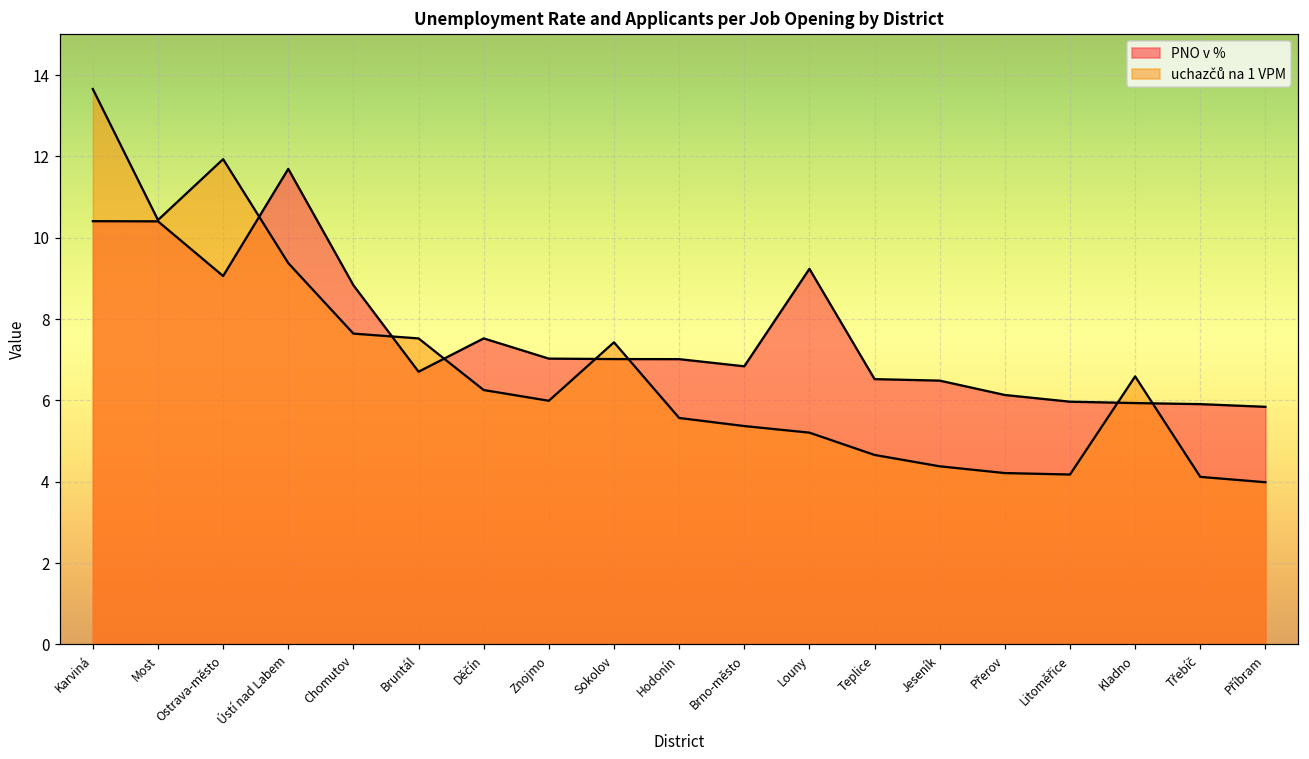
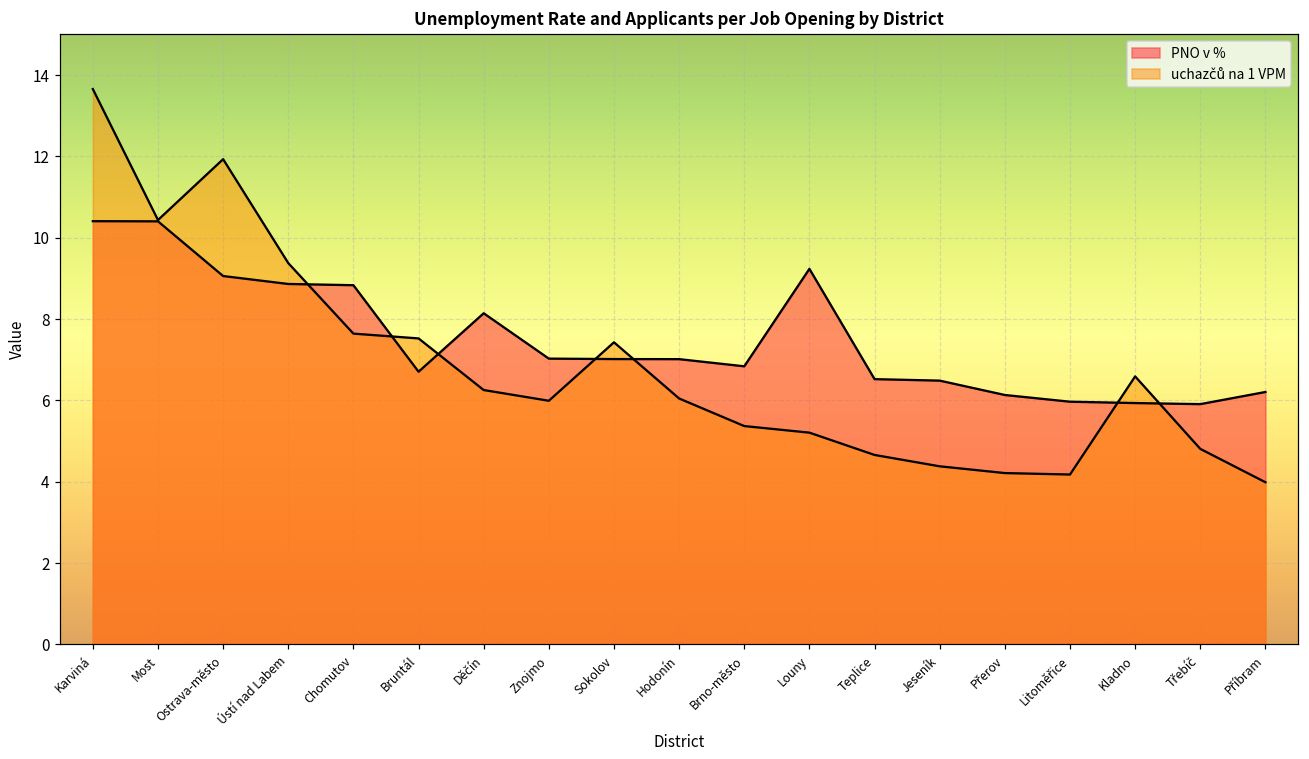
  {
    "PNO v %": {
      "Karviná": 10.4,
      "Ostrava-město": 9.1,
-     "Ústí nad Labem": 11.7,
+     "Ústí nad Labem": 8.9,
      "Chomutov": 8.8,
      "Bruntál": 6.7,
-     "Děčín": 7.5,
+     "Děčín": 8.1,
      "Znojmo": 7.0,
      "Sokolov": 7.0,
      "Hodonín": 7.0,
      "Brno-město": 6.8,
      "Louny": 9.2,
      "Teplice": 6.5,
      "Jeseník": 6.5,
      "Přerov": 6.1,
      "Litoměřice": 6.0,
      "Kladno": 5.9,
      "Třebíč": 5.9,
-     "Příbram": 5.8
+     "Příbram": 6.2
    },
    "uchazčů na 1 VPM": {
      "Karviná": 13.7,
      "Ostrava-město": 11.9,
      "Ústí nad Labem": 9.4,
      "Chomutov": 7.6,
      "Bruntál": 7.5,
      "Děčín": 6.3,
      "Znojmo": 6.0,
      "Sokolov": 7.4,
-     "Hodonín": 5.6,
+     "Hodonín": 6.0,
      "Brno-město": 5.4,
      "Louny": 5.2,
      "Teplice": 4.7,
      "Jeseník": 4.4,
      "Přerov": 4.2,
      "Litoměřice": 4.2,
      "Kladno": 6.6,
-     "Třebíč": 4.1,
+     "Třebíč": 4.8,
      "Příbram": 4.0
    }
  }
